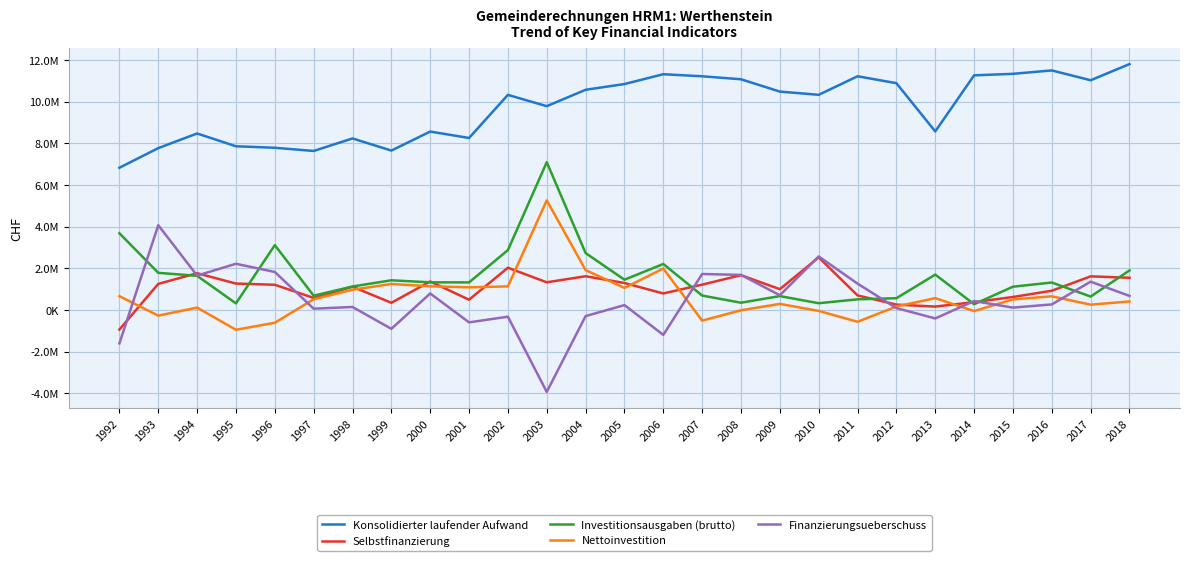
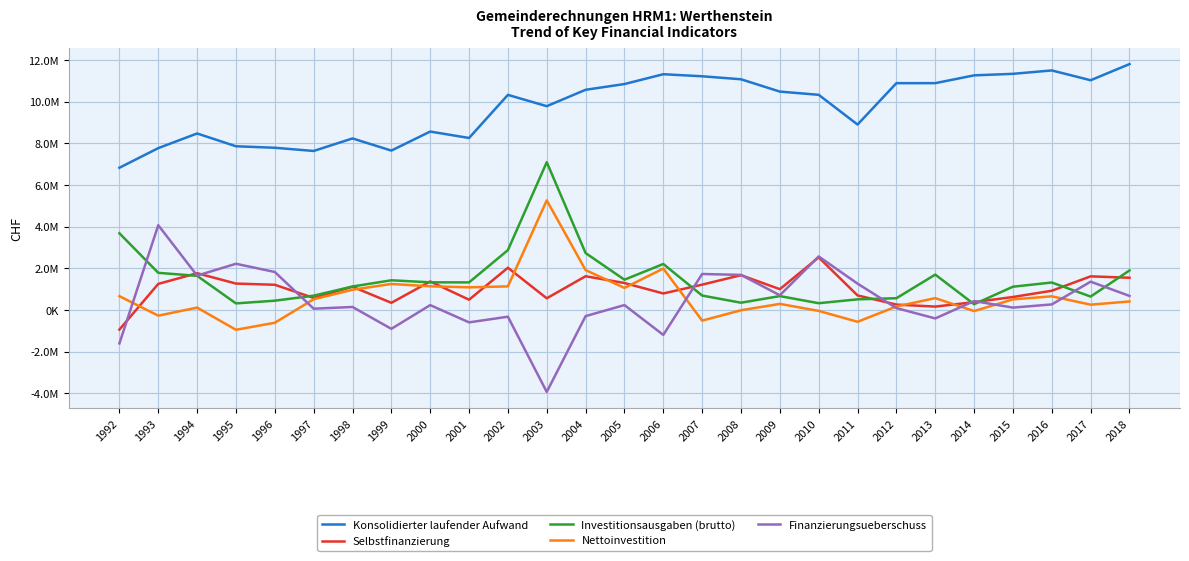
  {
    "Konsolidierter laufender Aufwand": {
      "1992": 6800000,
      "1993": 7800000,
      "1994": 8500000,
      "1995": 7900000,
      "1996": 7800000,
      "1997": 7600000,
      "1998": 8200000,
      "1999": 7600000,
      "2000": 8600000,
      "2001": 8300000,
      "2002": 10300000,
      "2003": 9800000,
      "2004": 10600000,
      "2005": 10800000,
      "2006": 11300000,
      "2007": 11200000,
      "2008": 11100000,
      "2009": 10500000,
      "2010": 10300000,
-     "2011": 11200000,
+     "2011": 8900000,
      "2012": 10900000,
-     "2013": 8600000,
+     "2013": 10900000,
      "2014": 11300000,
      "2015": 11300000,
      "2016": 11500000,
      "2017": 11000000,
      "2018": 11800000
    },
    "Selbstfinanzierung": {
      "1992": -900000,
      "1993": 1300000,
      "1995": 1300000,
      "1996": 1200000,
      "1999": 300000,
      "2001": 500000,
      "2002": 2000000,
-     "2003": 1300000,
+     "2003": 600000,
      "2004": 1600000,
      "2005": 1300000,
      "2006": 800000,
      "2007": 1200000,
      "2009": 1000000,
      "2011": 700000,
      "2013": 200000,
      "2016": 900000,
      "2017": 1600000,
      "2018": 1500000
    },
    "Investitionsausgaben (brutto)": {
      "1992": 3700000,
      "1993": 1800000,
      "1995": 300000,
-     "1996": 3100000,
+     "1996": 400000,
      "1999": 1400000,
      "2001": 1300000,
      "2002": 2900000,
      "2003": 7100000,
      "2004": 2700000,
      "2005": 1500000,
      "2006": 2200000,
      "2007": 700000,
      "2008": 300000,
      "2010": 300000,
      "2011": 500000,
      "2012": 600000,
      "2013": 1700000,
      "2015": 1100000,
      "2016": 1300000,
      "2017": 600000,
      "2018": 1900000
    },
    "Nettoinvestition": {
      "1992": 700000,
      "1993": -300000,
      "1994": 100000,
      "1995": -900000,
      "1996": -600000,
      "1998": 1000000,
      "1999": 1200000,
      "2000": 1100000,
      "2001": 1100000,
      "2002": 1100000,
      "2003": 5300000,
      "2004": 1900000,
      "2005": 1100000,
      "2006": 2000000,
      "2007": -500000,
      "2008": 0,
      "2009": 300000,
      "2010": 0,
      "2011": -600000,
      "2013": 600000,
      "2014": -100000,
      "2016": 700000,
      "2017": 300000,
      "2018": 400000
    },
    "Finanzierungsueberschuss": {
      "1992": -1600000,
      "1993": 4100000,
      "1995": 2200000,
      "1996": 1800000,
      "1997": 100000,
      "1998": 100000,
      "1999": -900000,
-     "2000": 800000,
+     "2000": 200000,
      "2001": -600000,
      "2002": -300000,
      "2003": -3900000,
      "2004": -300000,
      "2005": 200000,
      "2006": -1200000,
      "2007": 1700000,
      "2011": 1300000,
      "2013": -400000,
      "2015": 100000,
      "2016": 300000,
      "2017": 1400000,
      "2018": 700000
    }
  }
